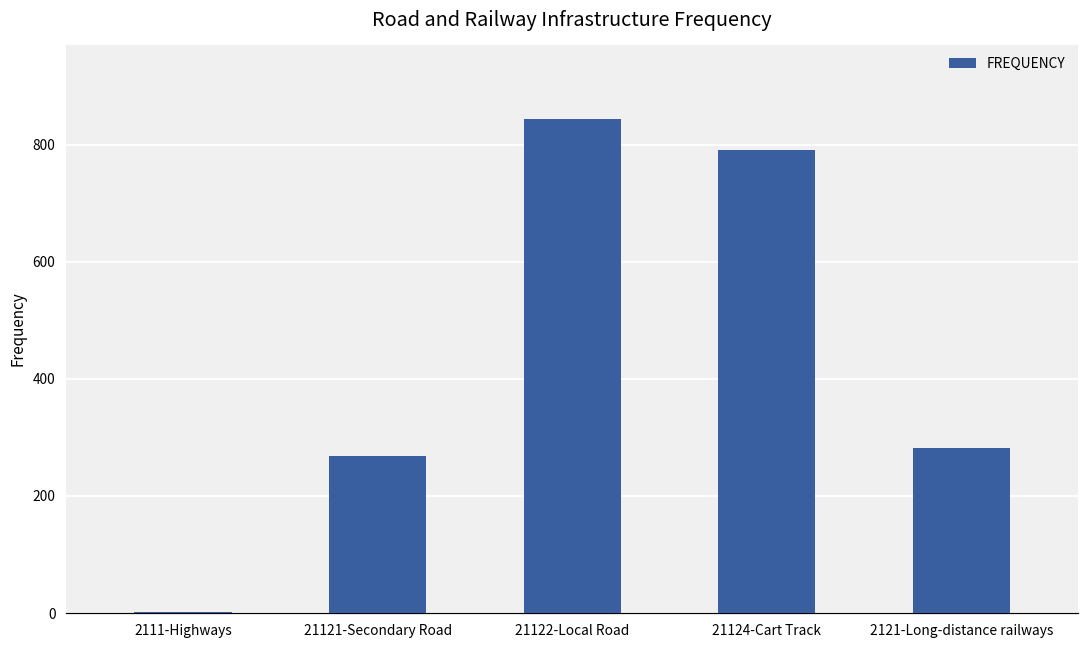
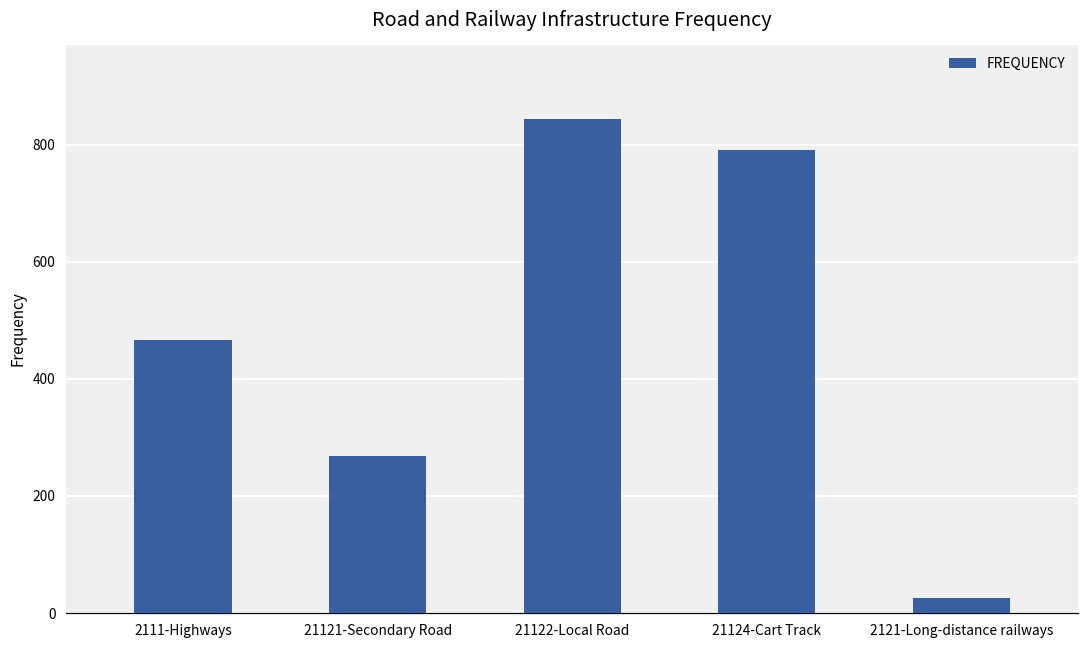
  {
-   "2111-Highways": 0,
+   "2111-Highways": 470,
    "21121-Secondary Road": 270,
    "21122-Local Road": 840,
    "21124-Cart Track": 790,
-   "2121-Long-distance railways": 280
+   "2121-Long-distance railways": 30
  }
